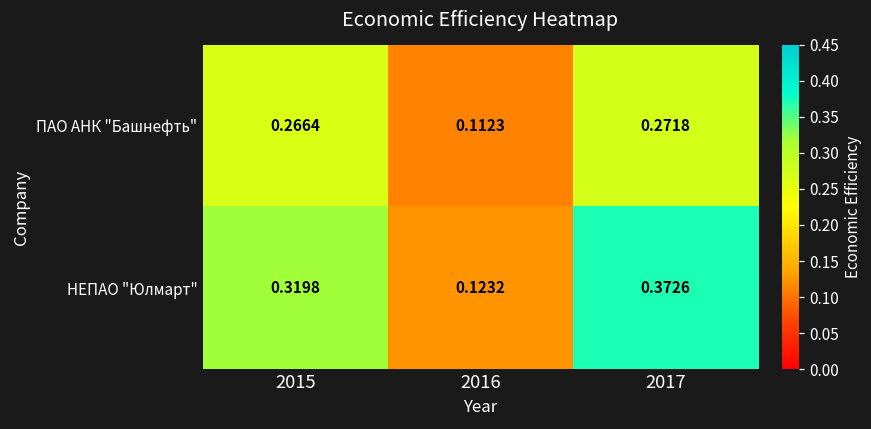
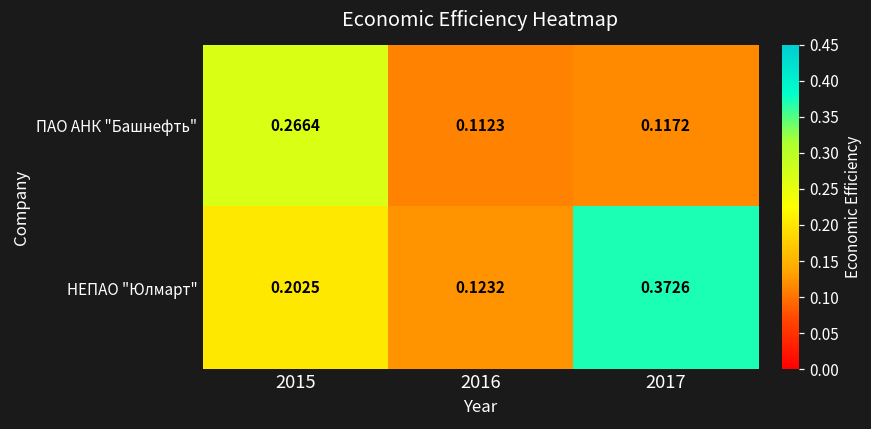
  {
    "ПАО АНК \"Башнефть\"": {
      "2015": 0.2664,
      "2016": 0.1123,
-     "2017": 0.2718
+     "2017": 0.1172
    },
    "НЕПАО \"Юлмарт\"": {
-     "2015": 0.3198,
+     "2015": 0.2025,
      "2016": 0.1232,
      "2017": 0.3726
    }
  }
